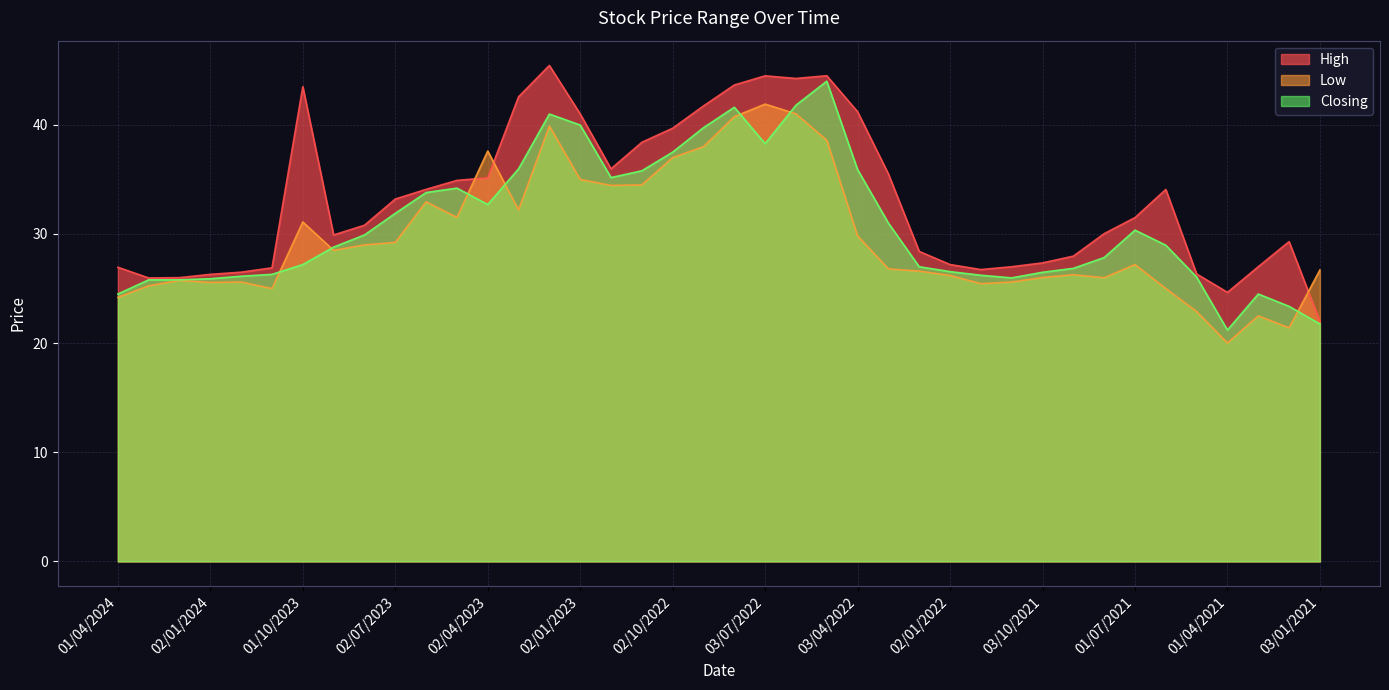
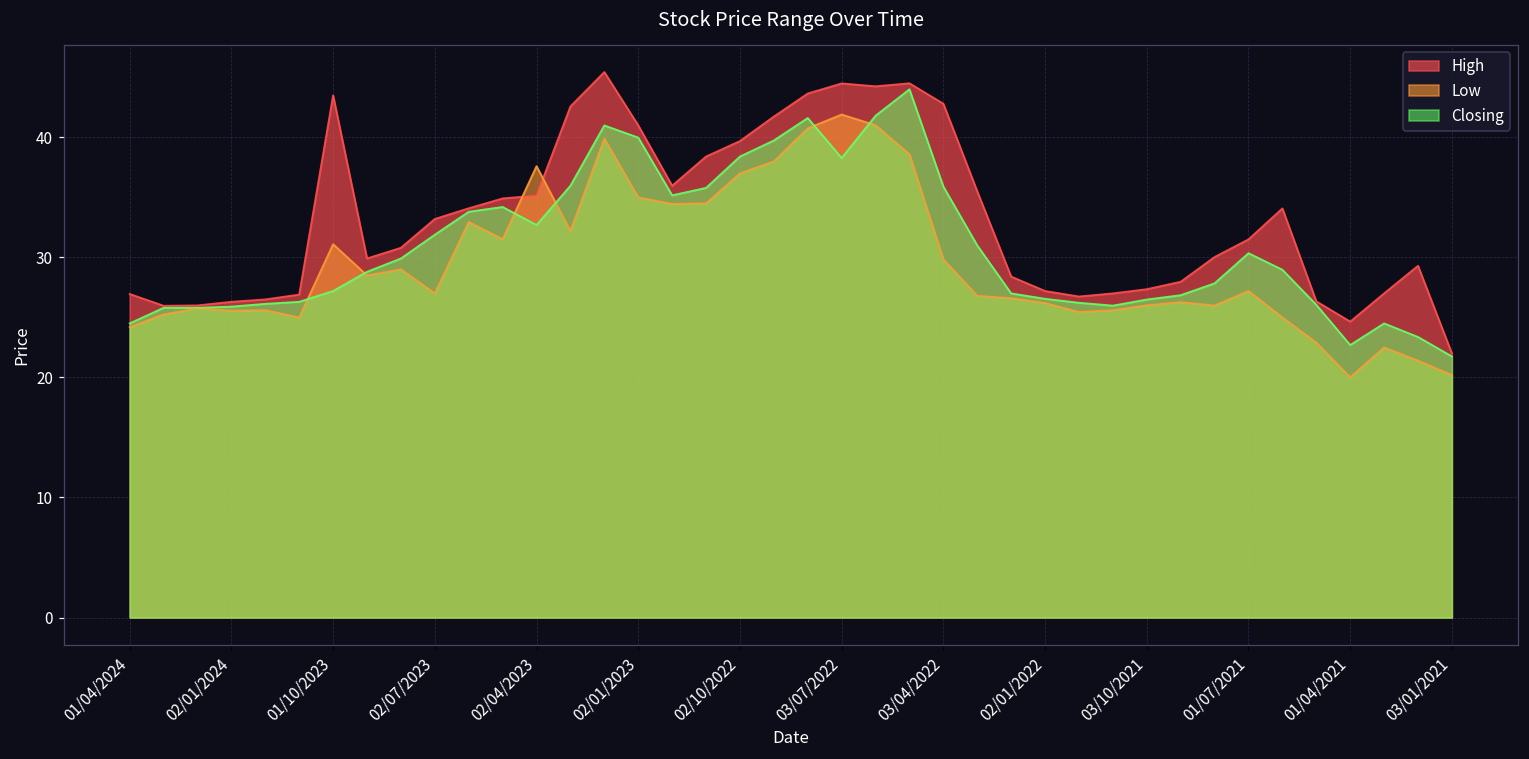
  {
    "High": {
      "01/04/2024": 27.0,
      "02/01/2024": 26.3,
      "01/10/2023": 43.5,
      "02/07/2023": 33.2,
      "02/04/2023": 35.2,
      "02/01/2023": 41.0,
      "02/10/2022": 39.7,
      "03/07/2022": 44.5,
-     "03/04/2022": 41.2,
+     "03/04/2022": 42.8,
      "02/01/2022": 27.2,
      "03/10/2021": 27.4,
      "01/07/2021": 31.5,
      "01/04/2021": 24.7,
      "03/01/2021": 22.0
    },
    "Low": {
      "01/04/2024": 24.2,
      "02/01/2024": 25.6,
      "01/10/2023": 31.1,
-     "02/07/2023": 29.2,
+     "02/07/2023": 27.0,
      "02/04/2023": 37.6,
      "02/01/2023": 35.0,
      "02/10/2022": 37.0,
      "03/07/2022": 41.9,
      "03/04/2022": 29.8,
      "02/01/2022": 26.2,
      "03/10/2021": 26.0,
      "01/07/2021": 27.2,
      "01/04/2021": 20.0,
-     "03/01/2021": 26.7
+     "03/01/2021": 20.2
    },
    "Closing": {
      "01/04/2024": 24.5,
      "02/01/2024": 25.9,
      "01/10/2023": 27.2,
      "02/07/2023": 31.9,
      "02/04/2023": 32.7,
      "02/01/2023": 40.0,
-     "02/10/2022": 37.5,
+     "02/10/2022": 38.4,
      "03/07/2022": 38.3,
      "03/04/2022": 35.9,
      "02/01/2022": 26.6,
      "03/10/2021": 26.5,
      "01/07/2021": 30.4,
-     "01/04/2021": 21.2,
+     "01/04/2021": 22.7,
      "03/01/2021": 21.8
    }
  }
